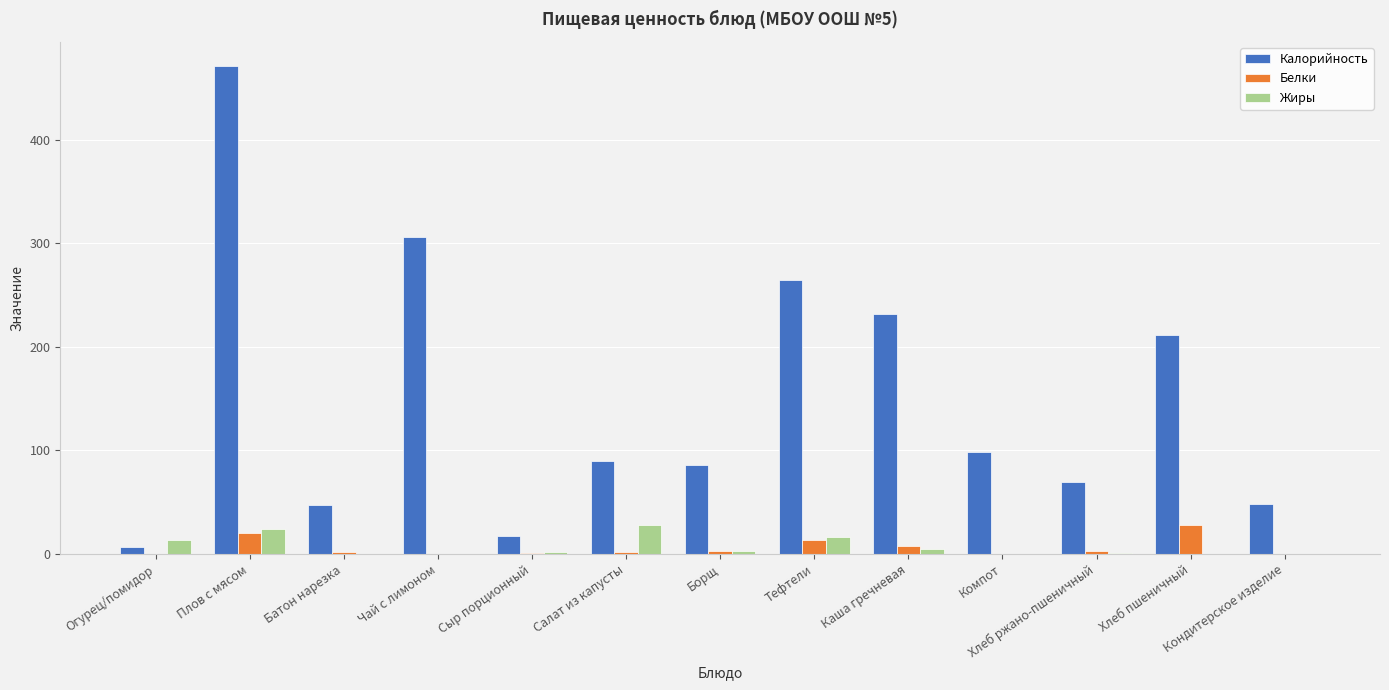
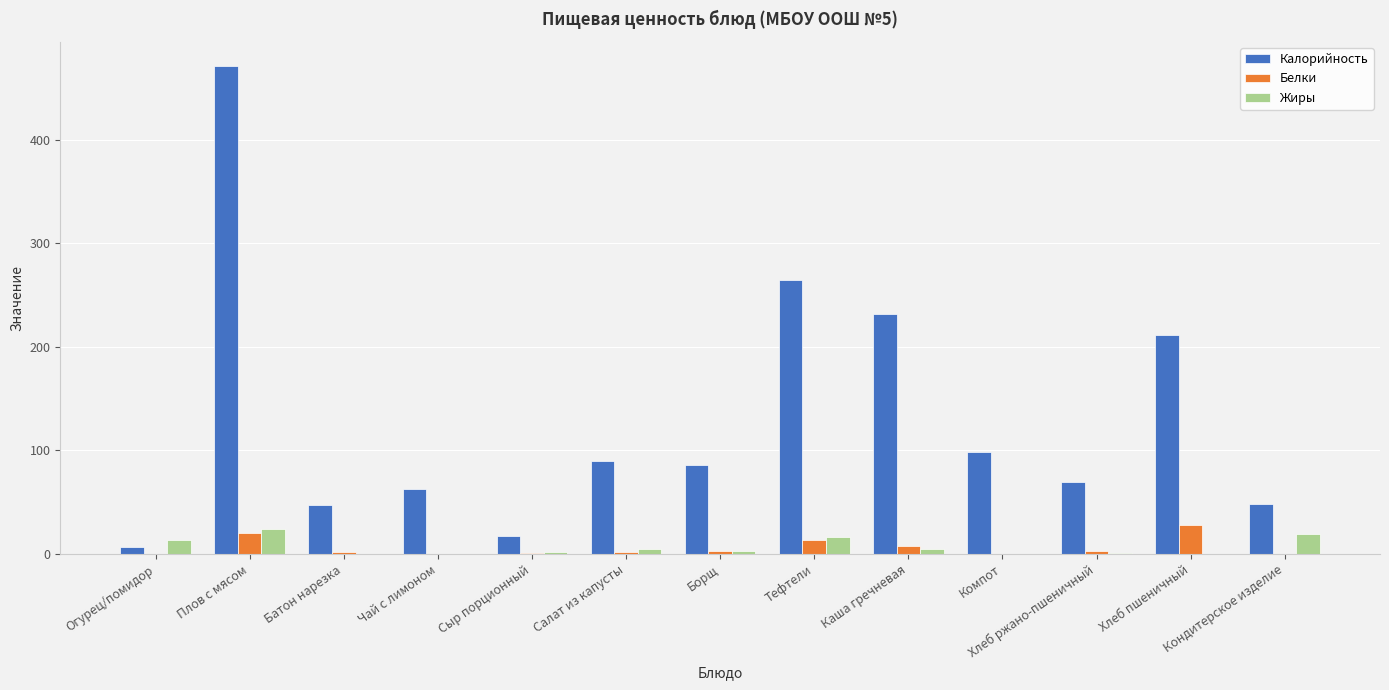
  {
    "Калорийность": {
      "Огурец/помидор": 7,
      "Плов с мясом": 471,
      "Батон нарезка": 47,
-     "Чай с лимоном": 306,
+     "Чай с лимоном": 62,
      "Сыр порционный": 18,
      "Салат из капусты": 90,
      "Борщ": 86,
      "Тефтели": 264,
      "Каша гречневая": 232,
      "Компот": 99,
      "Хлеб ржано-пшеничный": 70,
      "Хлеб пшеничный": 211,
      "Кондитерское изделие": 48
    },
    "Белки": {
      "Огурец/помидор": 0,
      "Плов с мясом": 20,
      "Борщ": 2,
      "Тефтели": 13,
      "Каша гречневая": 8,
      "Хлеб ржано-пшеничный": 3,
      "Хлеб пшеничный": 28
    },
    "Жиры": {
      "Огурец/помидор": 13,
      "Плов с мясом": 24,
-     "Салат из капусты": 28,
+     "Салат из капусты": 5,
      "Борщ": 3,
      "Тефтели": 16,
      "Каша гречневая": 5,
      "Компот": 0,
-     "Кондитерское изделие": 0
+     "Кондитерское изделие": 19
    }
  }
